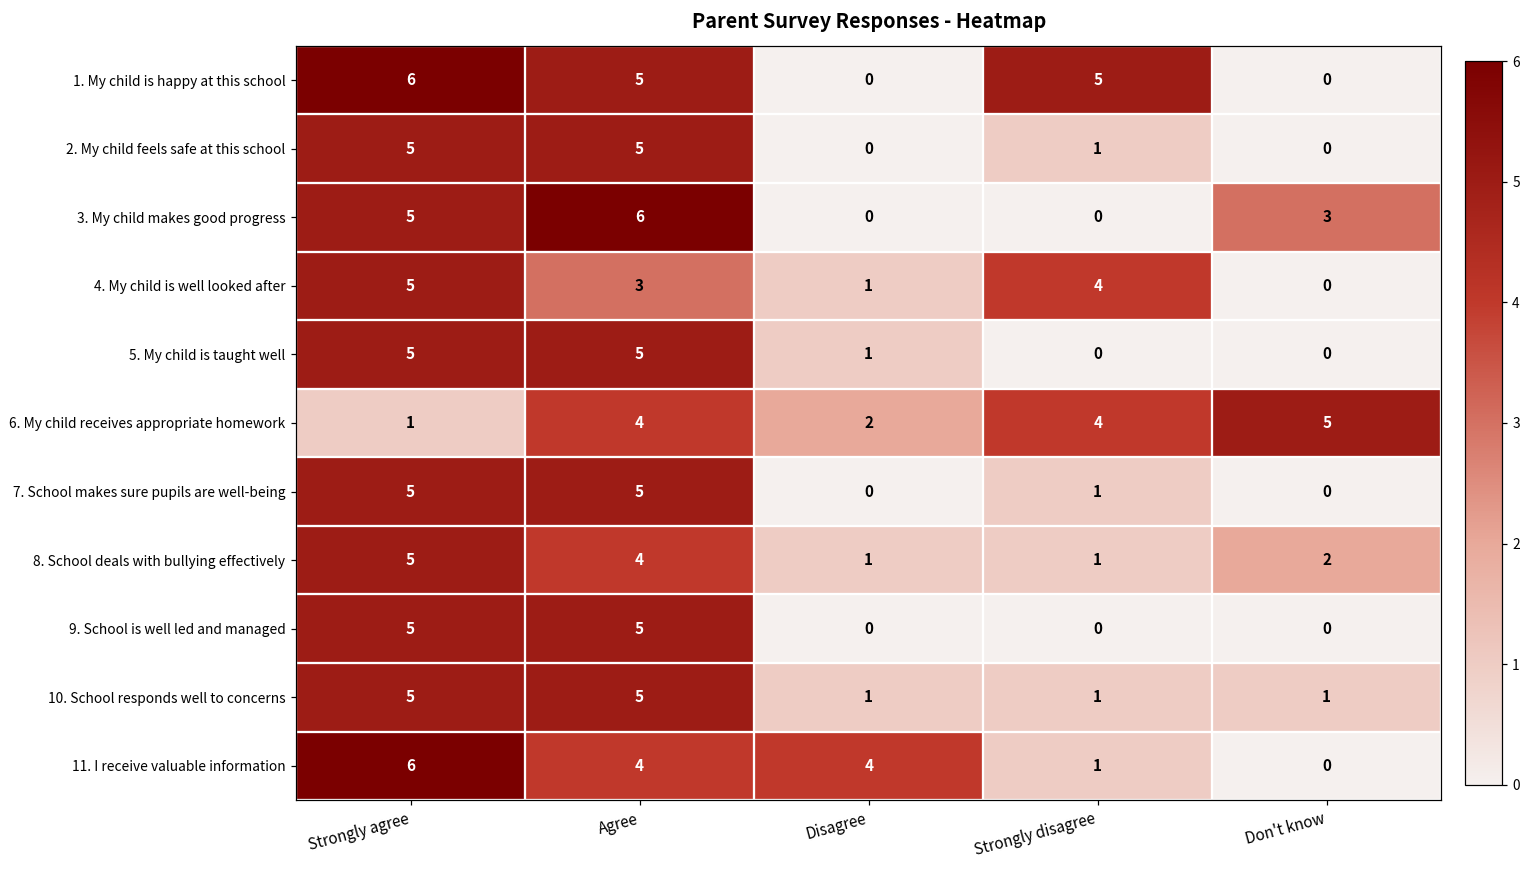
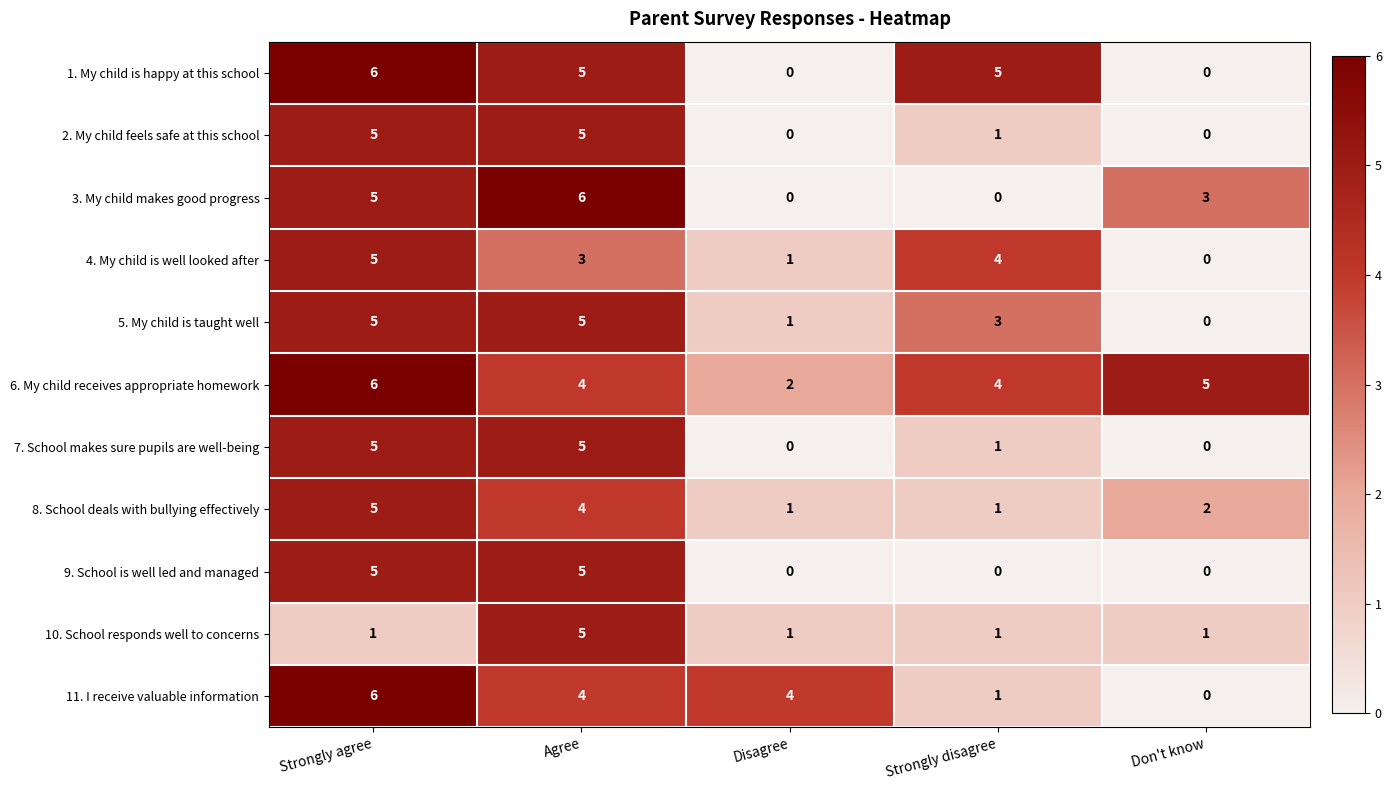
  {
    "1. My child is happy at this school": {
      "Strongly agree": 6,
      "Agree": 5,
      "Disagree": 0,
      "Strongly disagree": 5,
      "Don't know": 0
    },
    "2. My child feels safe at this school": {
      "Strongly agree": 5,
      "Agree": 5,
      "Disagree": 0,
      "Strongly disagree": 1,
      "Don't know": 0
    },
    "3. My child makes good progress": {
      "Strongly agree": 5,
      "Agree": 6,
      "Disagree": 0,
      "Strongly disagree": 0,
      "Don't know": 3
    },
    "4. My child is well looked after": {
      "Strongly agree": 5,
      "Agree": 3,
      "Disagree": 1,
      "Strongly disagree": 4,
      "Don't know": 0
    },
    "5. My child is taught well": {
      "Strongly agree": 5,
      "Agree": 5,
      "Disagree": 1,
-     "Strongly disagree": 0,
+     "Strongly disagree": 3,
      "Don't know": 0
    },
    "6. My child receives appropriate homework": {
-     "Strongly agree": 1,
+     "Strongly agree": 6,
      "Agree": 4,
      "Disagree": 2,
      "Strongly disagree": 4,
      "Don't know": 5
    },
    "7. School makes sure pupils are well-being": {
      "Strongly agree": 5,
      "Agree": 5,
      "Disagree": 0,
      "Strongly disagree": 1,
      "Don't know": 0
    },
    "8. School deals with bullying effectively": {
      "Strongly agree": 5,
      "Agree": 4,
      "Disagree": 1,
      "Strongly disagree": 1,
      "Don't know": 2
    },
    "9. School is well led and managed": {
      "Strongly agree": 5,
      "Agree": 5,
      "Disagree": 0,
      "Strongly disagree": 0,
      "Don't know": 0
    },
    "10. School responds well to concerns": {
-     "Strongly agree": 5,
+     "Strongly agree": 1,
      "Agree": 5,
      "Disagree": 1,
      "Strongly disagree": 1,
      "Don't know": 1
    },
    "11. I receive valuable information": {
      "Strongly agree": 6,
      "Agree": 4,
      "Disagree": 4,
      "Strongly disagree": 1,
      "Don't know": 0
    }
  }
